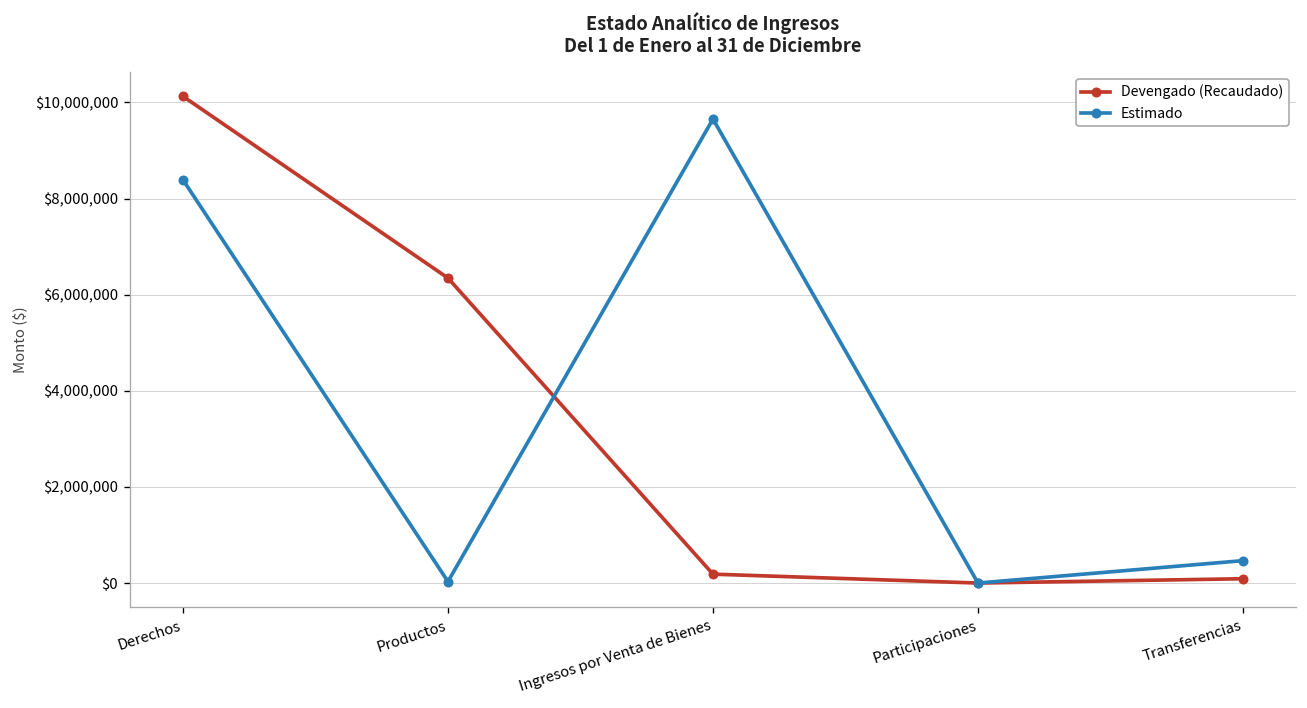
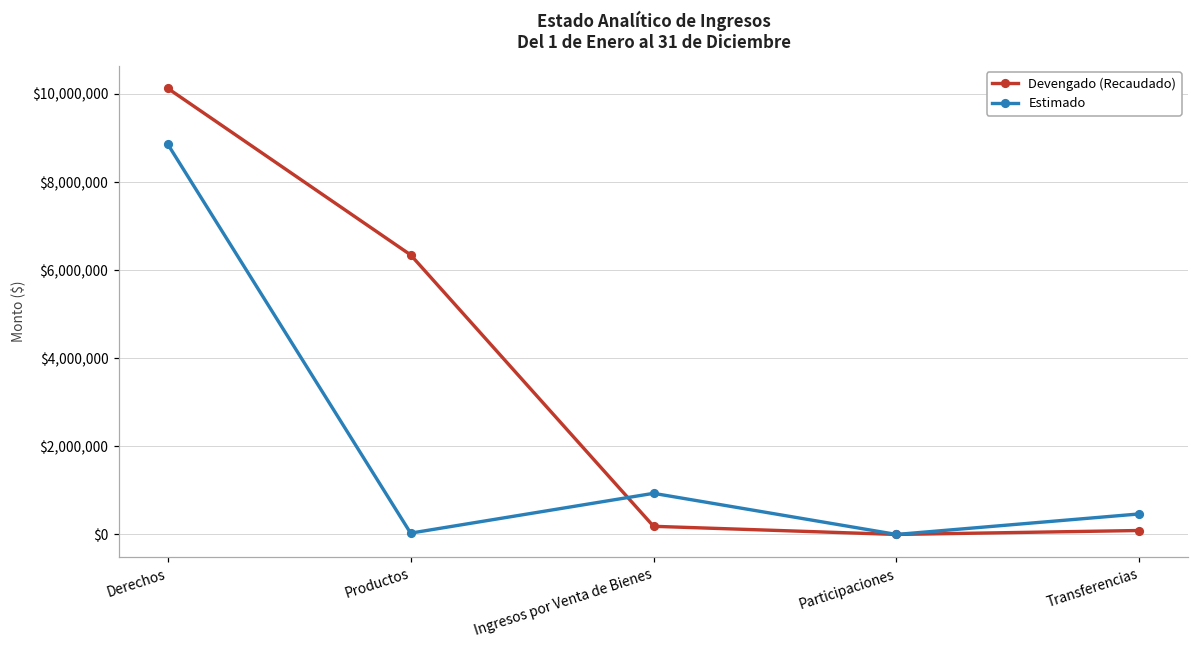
  {
    "Devengado (Recaudado)": {
      "Derechos": "$10,100,000",
      "Productos": "$6,300,000",
      "Ingresos por Venta de Bienes": "$200,000",
      "Transferencias": "$100,000"
    },
    "Estimado": {
-     "Derechos": "$8,400,000",
+     "Derechos": "$8,900,000",
      "Productos": "$0",
-     "Ingresos por Venta de Bienes": "$9,700,000",
+     "Ingresos por Venta de Bienes": "$900,000",
      "Transferencias": "$500,000"
    }
  }
